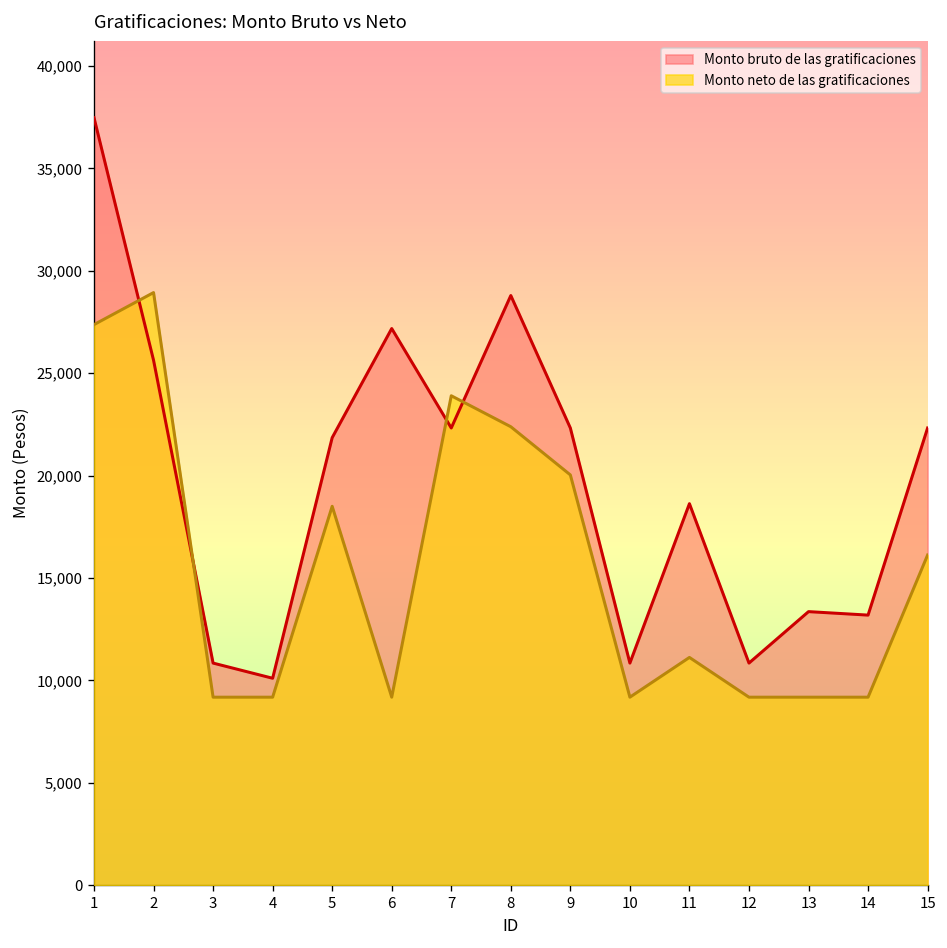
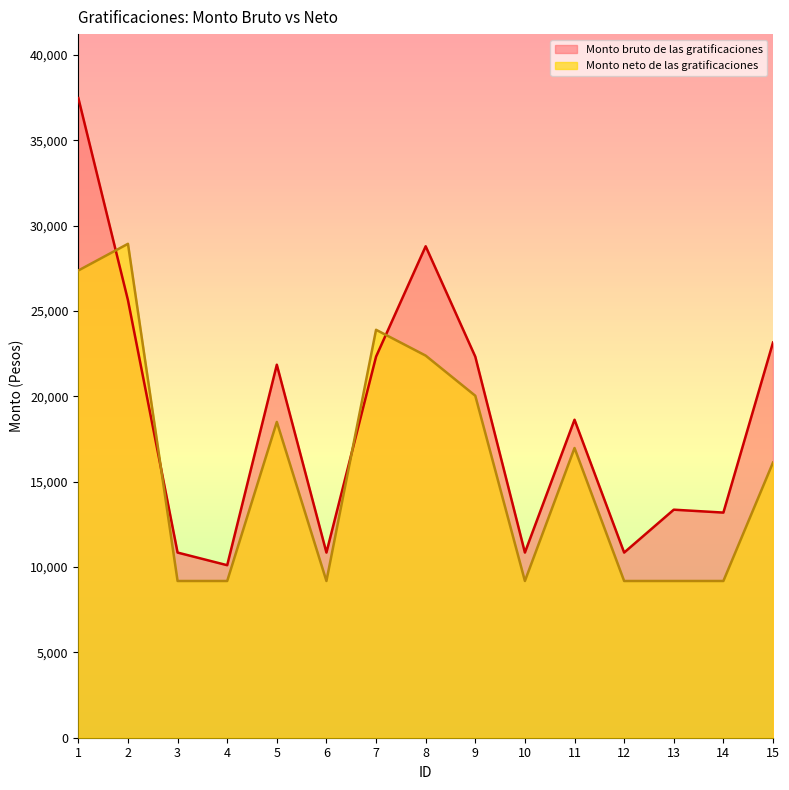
  {
    "Monto bruto de las gratificaciones": {
      "1": "37,500",
      "2": "25,600",
      "3": "10,800",
      "4": "10,100",
      "5": "21,900",
-     "6": "27,200",
+     "6": "10,800",
      "7": "22,300",
      "8": "28,800",
      "9": "22,300",
      "10": "10,800",
      "11": "18,600",
      "12": "10,800",
      "13": "13,400",
      "14": "13,200",
-     "15": "22,300"
+     "15": "23,200"
    },
    "Monto neto de las gratificaciones": {
      "1": "27,400",
      "2": "28,900",
      "3": "9,200",
      "4": "9,200",
      "5": "18,500",
      "6": "9,200",
      "7": "23,900",
      "8": "22,400",
      "9": "20,000",
      "10": "9,200",
-     "11": "11,100",
+     "11": "17,000",
      "12": "9,200",
      "13": "9,200",
      "14": "9,200",
      "15": "16,100"
    }
  }
